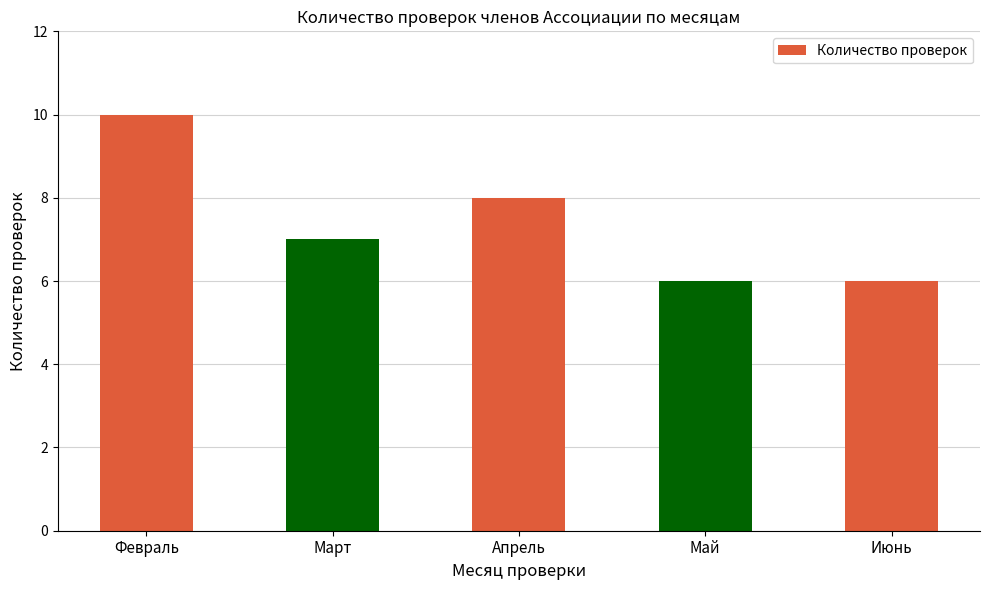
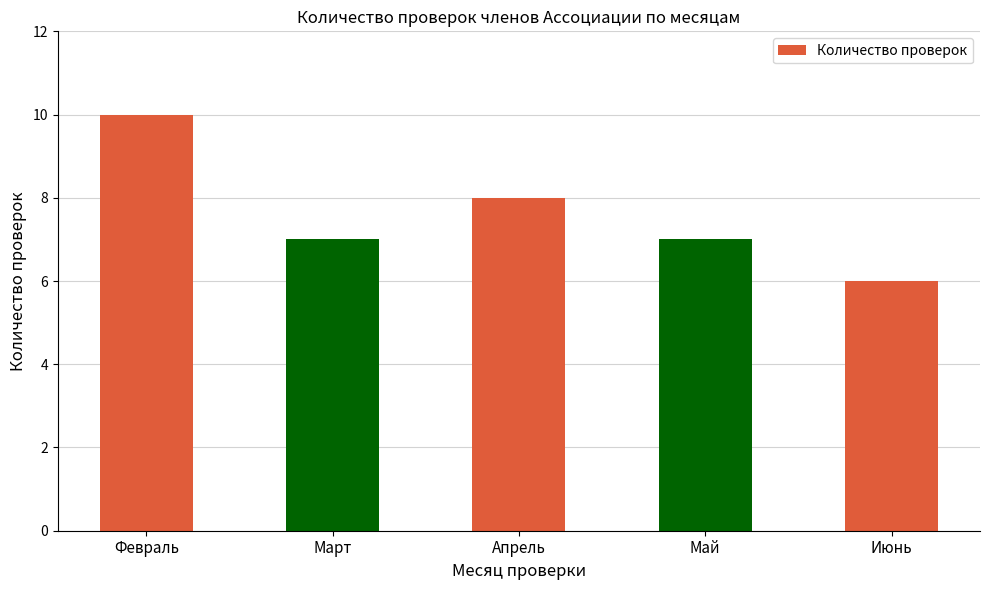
  {
    "Февраль": 10,
    "Март": 7,
    "Апрель": 8,
-   "Май": 6,
+   "Май": 7,
    "Июнь": 6
  }
